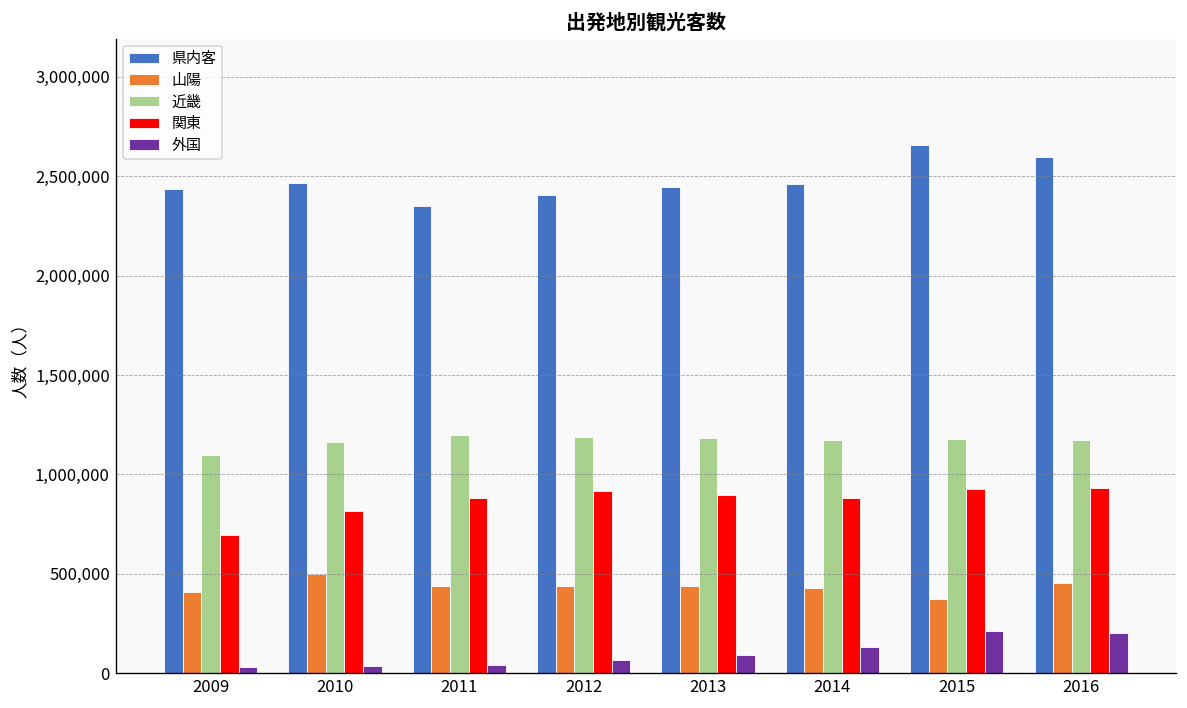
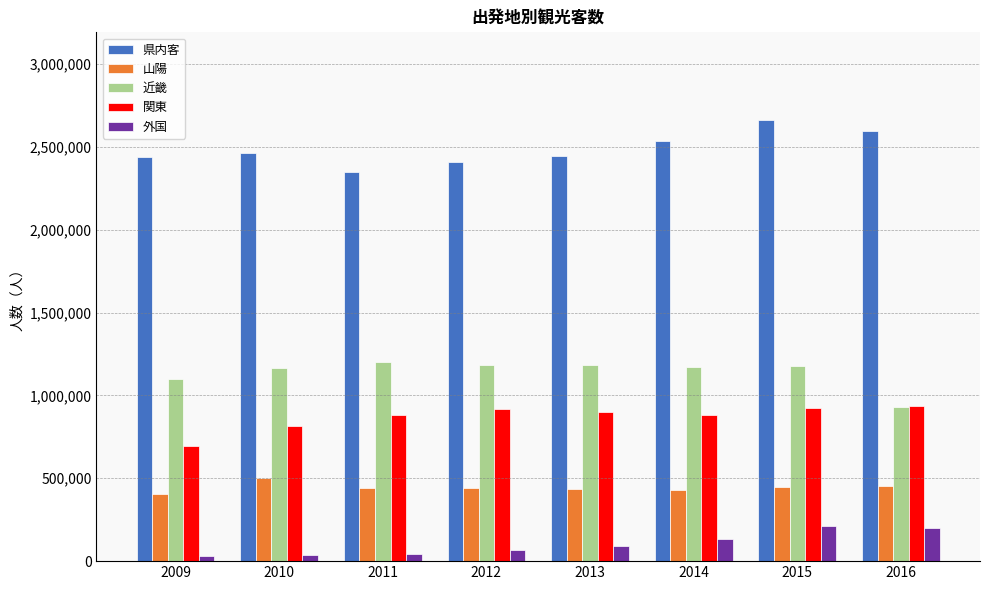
  {
    "県内客": {
      "2009": "2,440,000",
      "2010": "2,460,000",
      "2011": "2,350,000",
      "2012": "2,410,000",
      "2013": "2,450,000",
-     "2014": "2,460,000",
+     "2014": "2,540,000",
      "2015": "2,660,000",
      "2016": "2,600,000"
    },
    "山陽": {
      "2009": "410,000",
      "2010": "500,000",
      "2011": "440,000",
      "2012": "440,000",
      "2013": "440,000",
      "2014": "430,000",
-     "2015": "380,000",
+     "2015": "450,000",
      "2016": "450,000"
    },
    "近畿": {
      "2009": "1,100,000",
      "2010": "1,160,000",
      "2011": "1,200,000",
      "2012": "1,190,000",
      "2013": "1,180,000",
      "2014": "1,170,000",
      "2015": "1,180,000",
-     "2016": "1,170,000"
+     "2016": "930,000"
    },
    "関東": {
      "2009": "700,000",
      "2010": "810,000",
      "2011": "880,000",
      "2012": "920,000",
      "2013": "900,000",
      "2014": "880,000",
      "2015": "930,000",
      "2016": "930,000"
    },
    "外国": {
      "2009": "30,000",
      "2010": "40,000",
      "2011": "40,000",
      "2012": "70,000",
      "2013": "90,000",
      "2014": "130,000",
      "2015": "210,000",
      "2016": "200,000"
    }
  }
